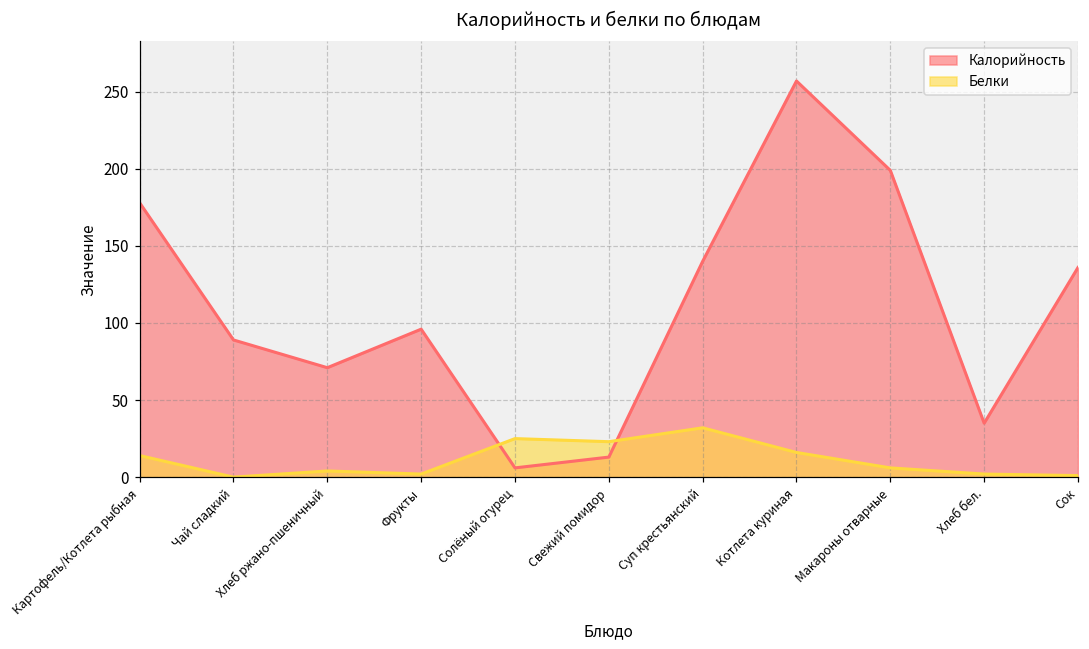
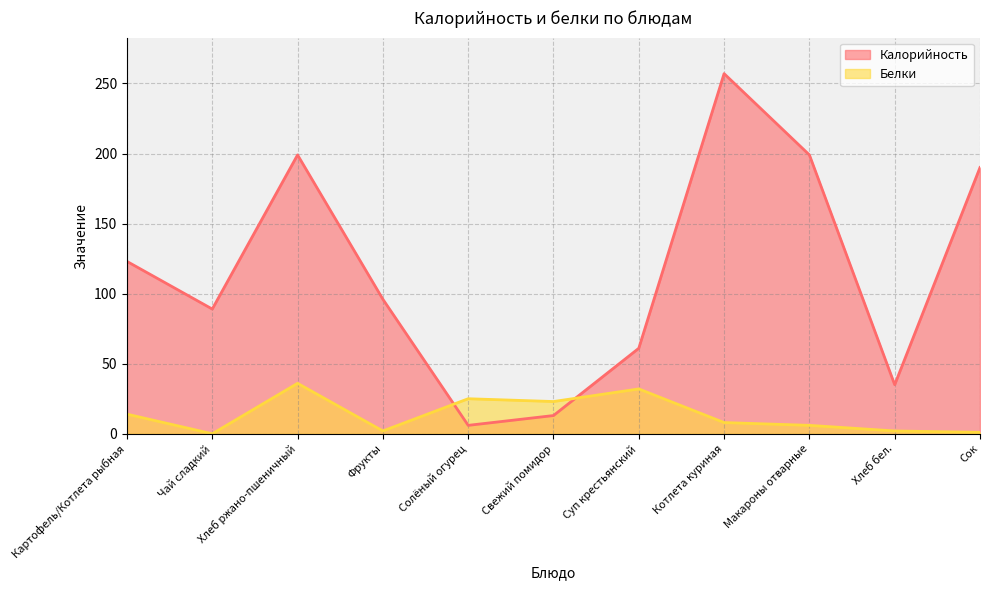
  {
    "Калорийность": {
-     "Картофель/Котлета рыбная": 178,
+     "Картофель/Котлета рыбная": 123,
      "Чай сладкий": 89,
-     "Хлеб ржано-пшеничный": 71,
+     "Хлеб ржано-пшеничный": 199,
      "Фрукты": 96,
      "Солёный огурец": 6,
      "Свежий помидор": 13,
-     "Суп крестьянский": 140,
+     "Суп крестьянский": 61,
      "Котлета куриная": 257,
      "Макароны отварные": 199,
      "Хлеб бел.": 35,
-     "Сок": 136
+     "Сок": 190
    },
    "Белки": {
      "Картофель/Котлета рыбная": 14,
      "Чай сладкий": 0,
-     "Хлеб ржано-пшеничный": 4,
+     "Хлеб ржано-пшеничный": 36,
      "Фрукты": 2,
      "Солёный огурец": 25,
      "Свежий помидор": 23,
      "Суп крестьянский": 32,
-     "Котлета куриная": 16,
+     "Котлета куриная": 8,
      "Макароны отварные": 6,
      "Хлеб бел.": 2,
      "Сок": 1
    }
  }
